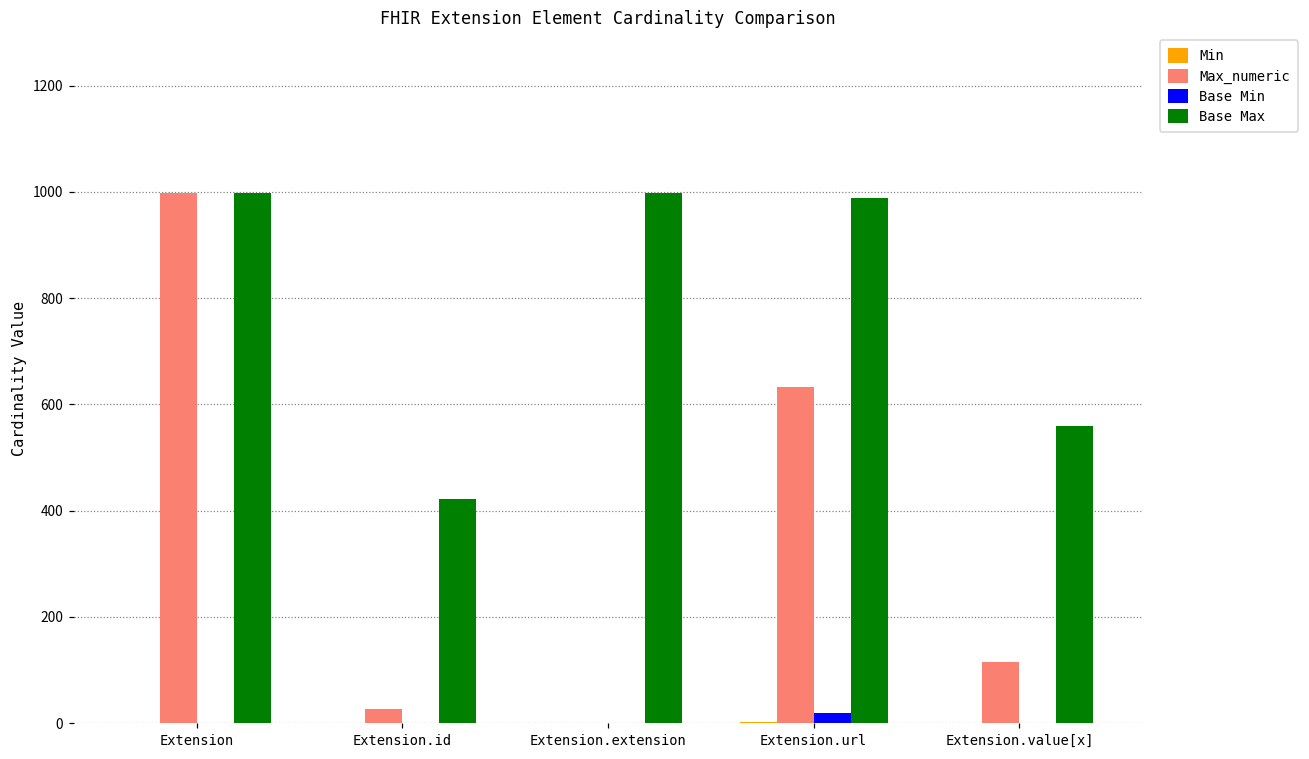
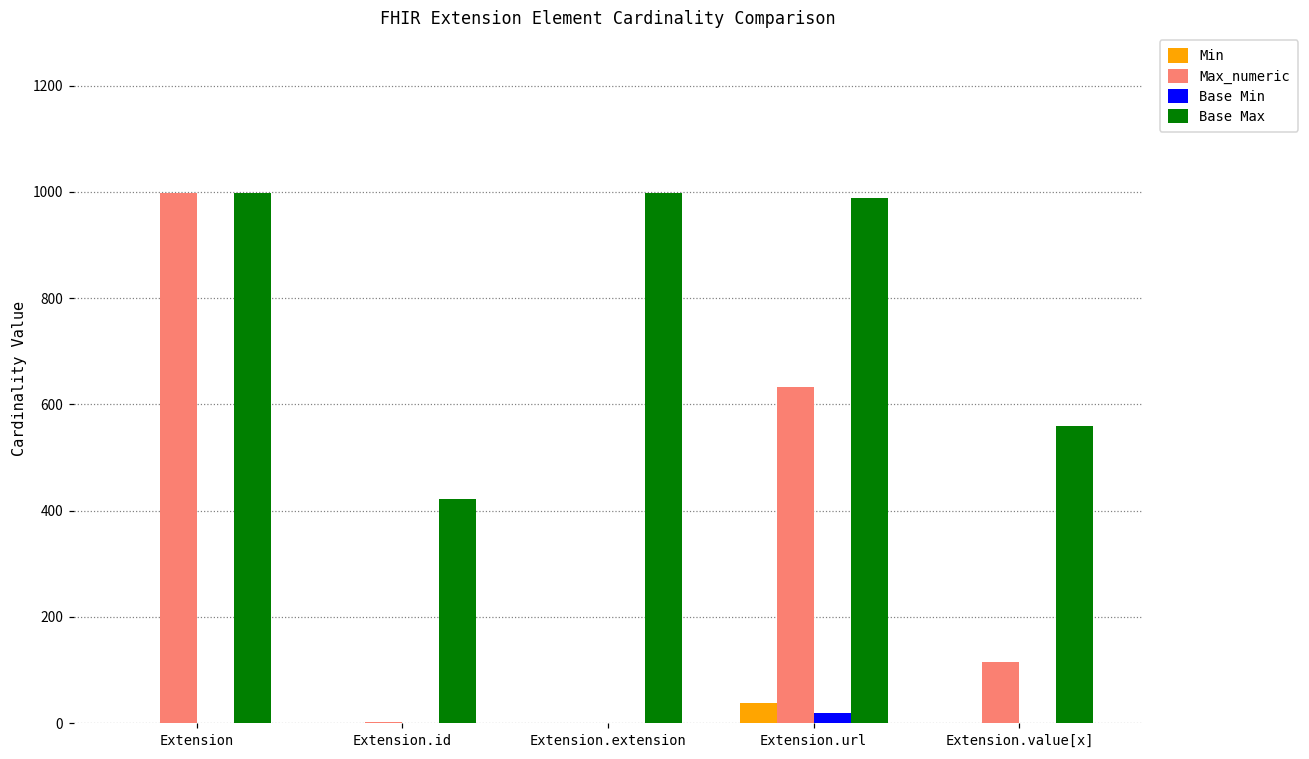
  {
    "Min": {
      "Extension": 0,
      "Extension.id": 0,
      "Extension.extension": 0,
-     "Extension.url": 0,
+     "Extension.url": 40,
      "Extension.value[x]": 0
    },
    "Max_numeric": {
      "Extension": 1000,
-     "Extension.id": 30,
+     "Extension.id": 0,
      "Extension.extension": 0,
      "Extension.url": 630,
      "Extension.value[x]": 110
    },
    "Base Min": {
      "Extension": 0,
      "Extension.id": 0,
      "Extension.extension": 0,
      "Extension.url": 20,
      "Extension.value[x]": 0
    },
    "Base Max": {
      "Extension": 1000,
      "Extension.id": 420,
      "Extension.extension": 1000,
      "Extension.url": 990,
      "Extension.value[x]": 560
    }
  }
